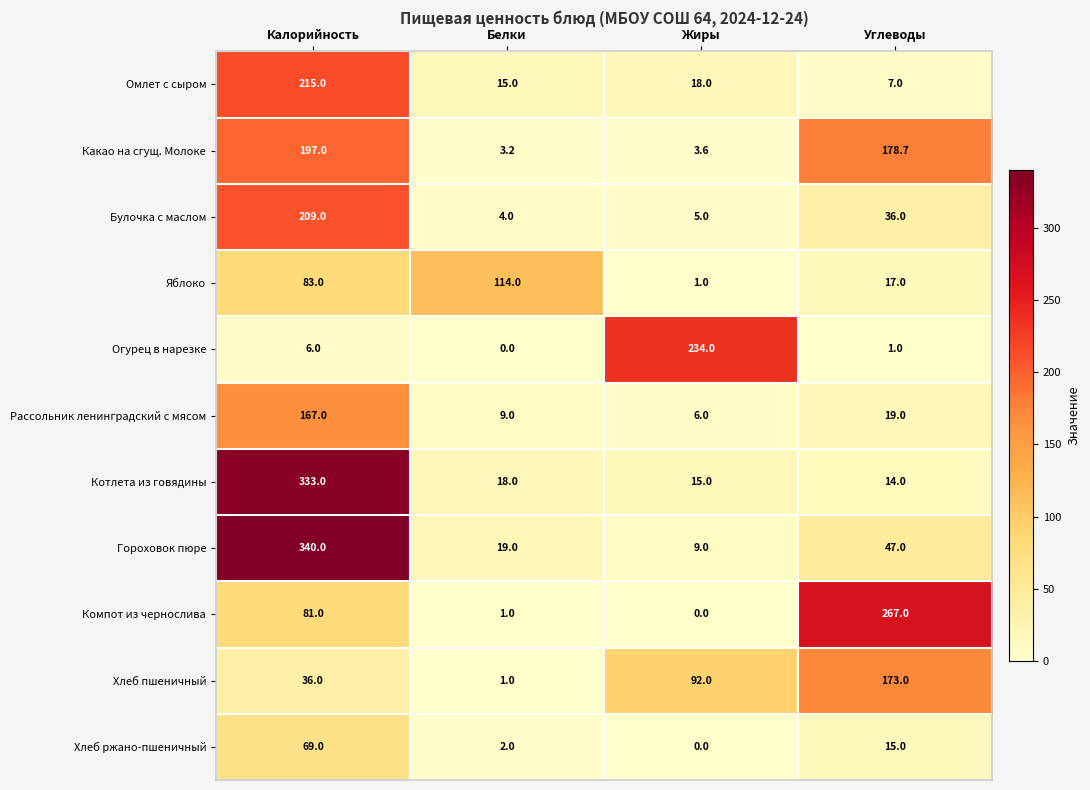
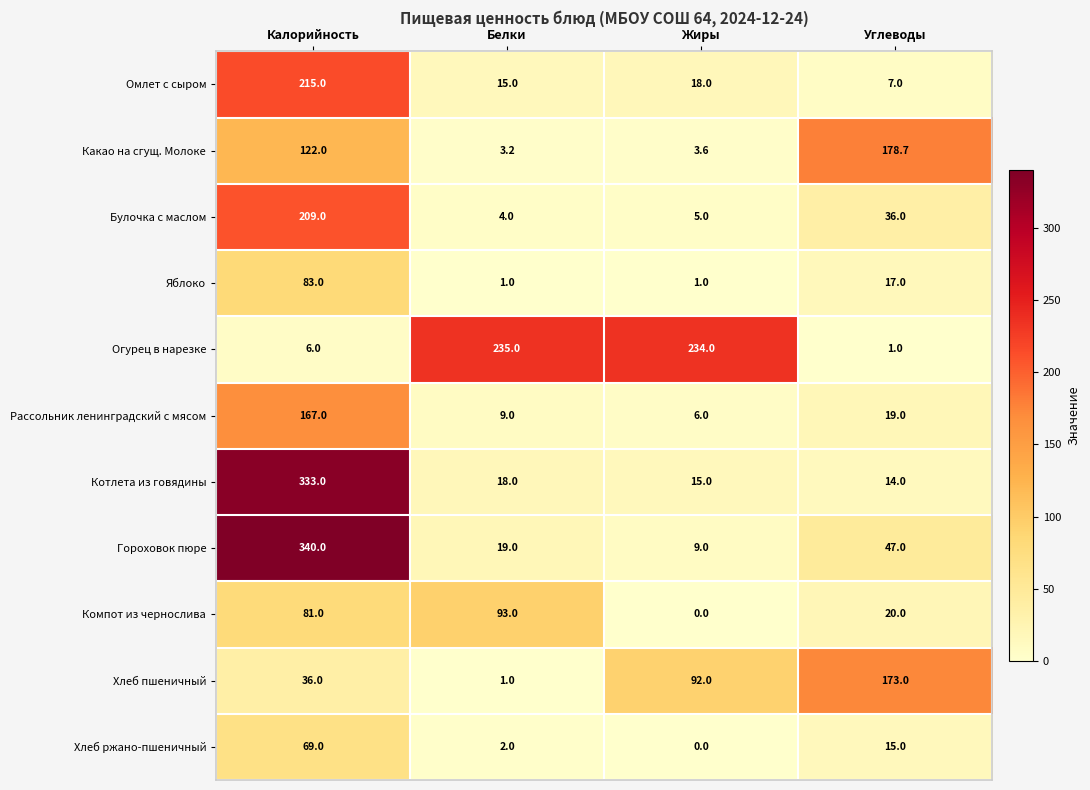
  {
    "Омлет с сыром": {
      "Калорийность": 215.0,
      "Белки": 15.0,
      "Жиры": 18.0,
      "Углеводы": 7.0
    },
    "Какао на сгущ. Молоке": {
-     "Калорийность": 197.0,
+     "Калорийность": 122.0,
      "Белки": 3.2,
      "Жиры": 3.6,
      "Углеводы": 178.7
    },
    "Булочка с маслом": {
      "Калорийность": 209.0,
      "Белки": 4.0,
      "Жиры": 5.0,
      "Углеводы": 36.0
    },
    "Яблоко": {
      "Калорийность": 83.0,
-     "Белки": 114.0,
+     "Белки": 1.0,
      "Жиры": 1.0,
      "Углеводы": 17.0
    },
    "Огурец в нарезке": {
      "Калорийность": 6.0,
-     "Белки": 0.0,
+     "Белки": 235.0,
      "Жиры": 234.0,
      "Углеводы": 1.0
    },
    "Рассольник ленинградский с мясом": {
      "Калорийность": 167.0,
      "Белки": 9.0,
      "Жиры": 6.0,
      "Углеводы": 19.0
    },
    "Котлета из говядины": {
      "Калорийность": 333.0,
      "Белки": 18.0,
      "Жиры": 15.0,
      "Углеводы": 14.0
    },
    "Гороховок пюре": {
      "Калорийность": 340.0,
      "Белки": 19.0,
      "Жиры": 9.0,
      "Углеводы": 47.0
    },
    "Компот из чернослива": {
      "Калорийность": 81.0,
-     "Белки": 1.0,
+     "Белки": 93.0,
      "Жиры": 0.0,
-     "Углеводы": 267.0
+     "Углеводы": 20.0
    },
    "Хлеб пшеничный": {
      "Калорийность": 36.0,
      "Белки": 1.0,
      "Жиры": 92.0,
      "Углеводы": 173.0
    },
    "Хлеб ржано-пшеничный": {
      "Калорийность": 69.0,
      "Белки": 2.0,
      "Жиры": 0.0,
      "Углеводы": 15.0
    }
  }
